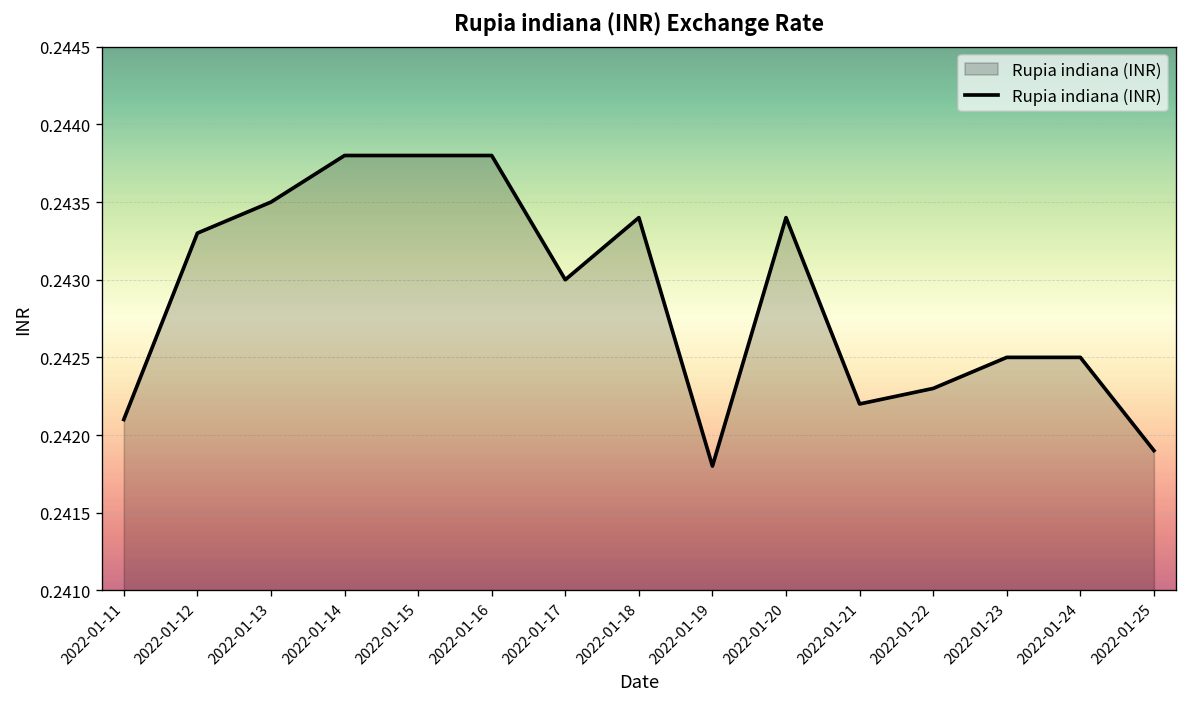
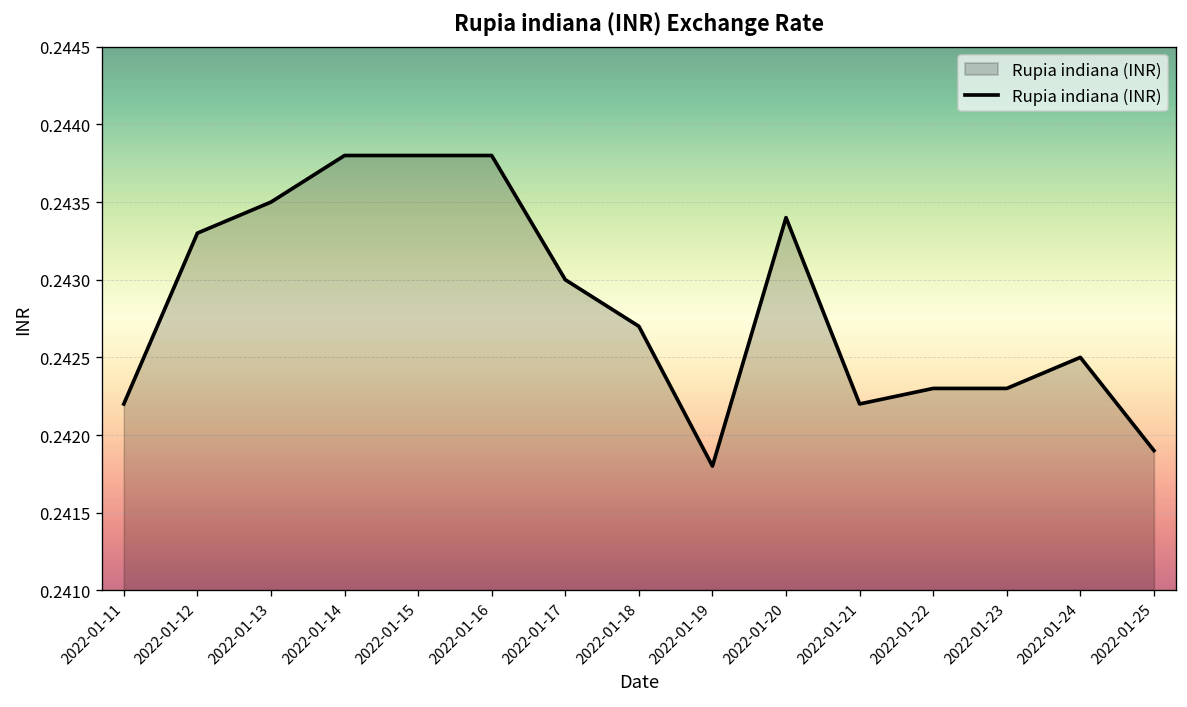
  {
-   "2022-01-11": 0.2421,
+   "2022-01-11": 0.2422,
    "2022-01-12": 0.2433,
    "2022-01-13": 0.2435,
    "2022-01-14": 0.2438,
    "2022-01-15": 0.2438,
    "2022-01-16": 0.2438,
    "2022-01-17": 0.2430,
-   "2022-01-18": 0.2434,
+   "2022-01-18": 0.2427,
    "2022-01-19": 0.2418,
    "2022-01-20": 0.2434,
    "2022-01-21": 0.2422,
    "2022-01-22": 0.2423,
-   "2022-01-23": 0.2425,
+   "2022-01-23": 0.2423,
    "2022-01-24": 0.2425,
    "2022-01-25": 0.2419
  }
